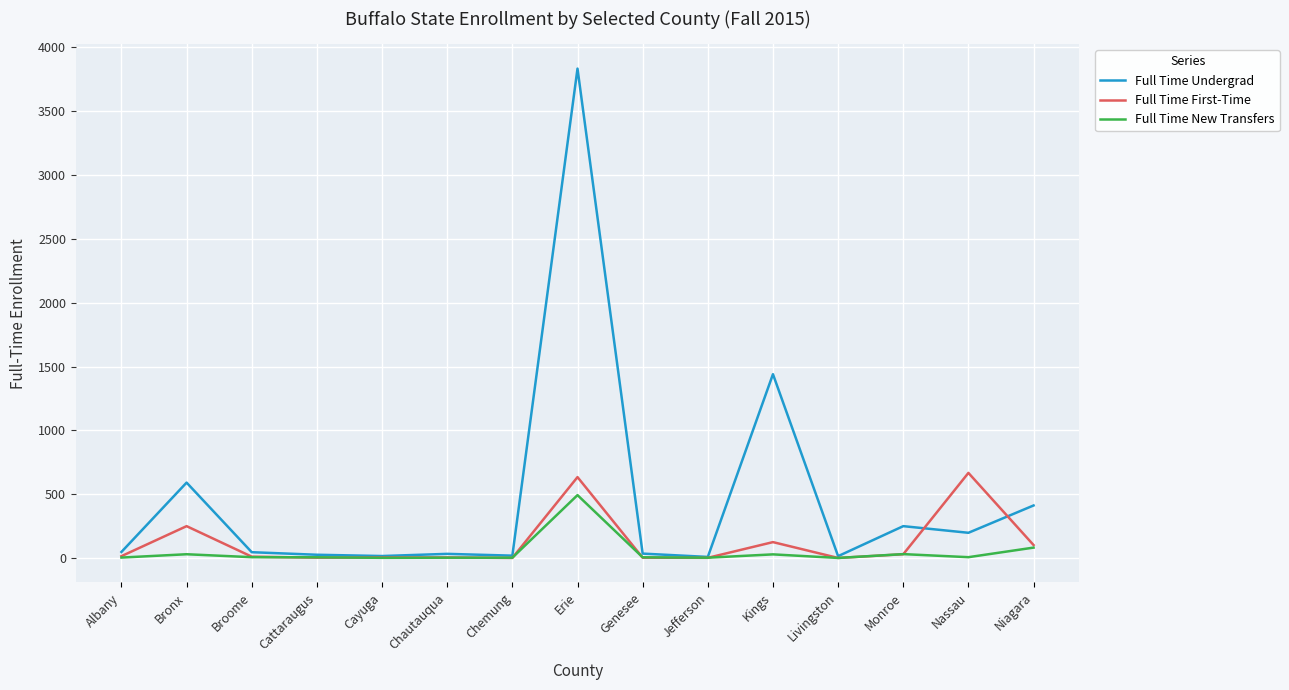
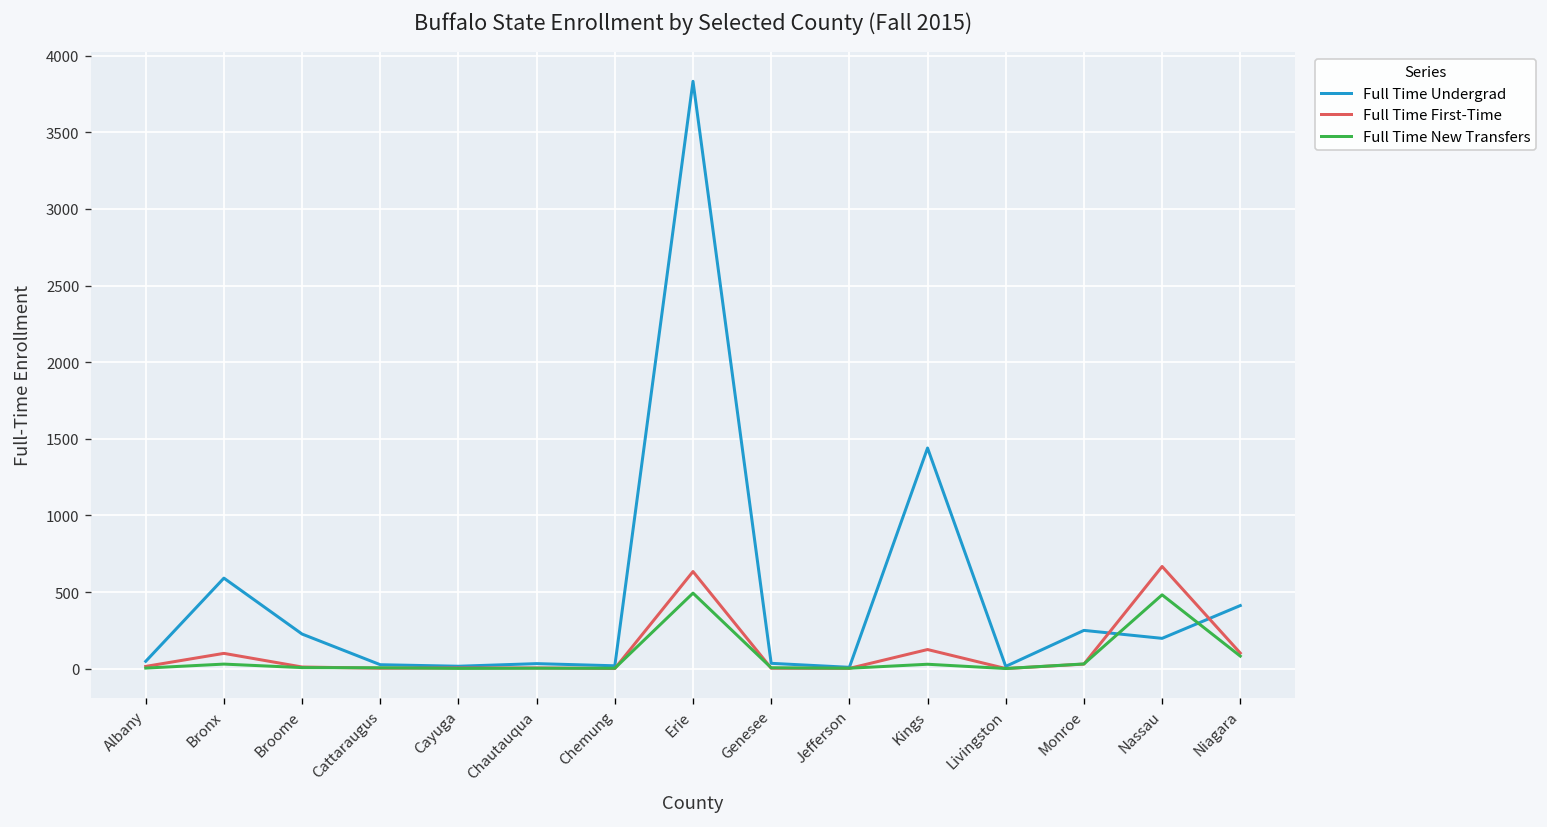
  {
    "Full Time Undergrad": {
      "Albany": 50,
      "Bronx": 590,
-     "Broome": 50,
+     "Broome": 230,
      "Chautauqua": 30,
      "Erie": 3830,
      "Genesee": 40,
      "Kings": 1440,
      "Monroe": 250,
      "Nassau": 200,
      "Niagara": 410
    },
    "Full Time First-Time": {
-     "Bronx": 250,
+     "Bronx": 100,
      "Erie": 630,
      "Kings": 130,
      "Nassau": 670
    },
    "Full Time New Transfers": {
      "Bronx": 30,
      "Erie": 490,
      "Kings": 30,
-     "Nassau": 10
+     "Nassau": 480
    }
  }
